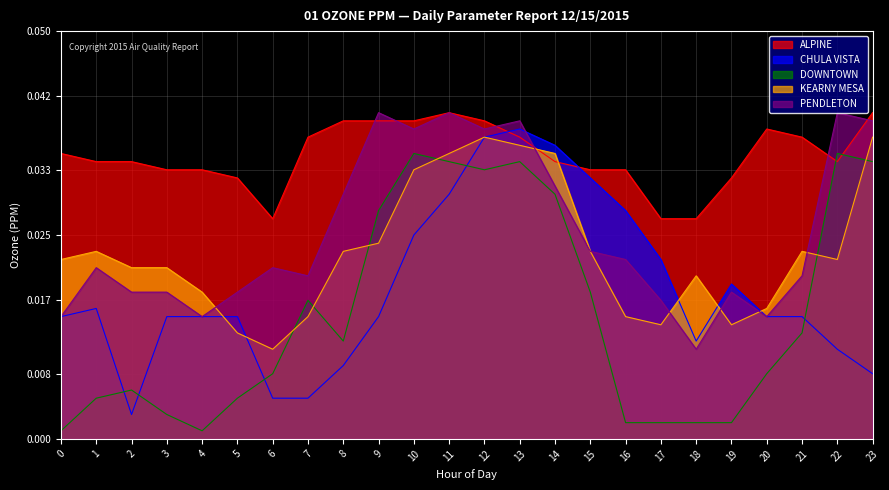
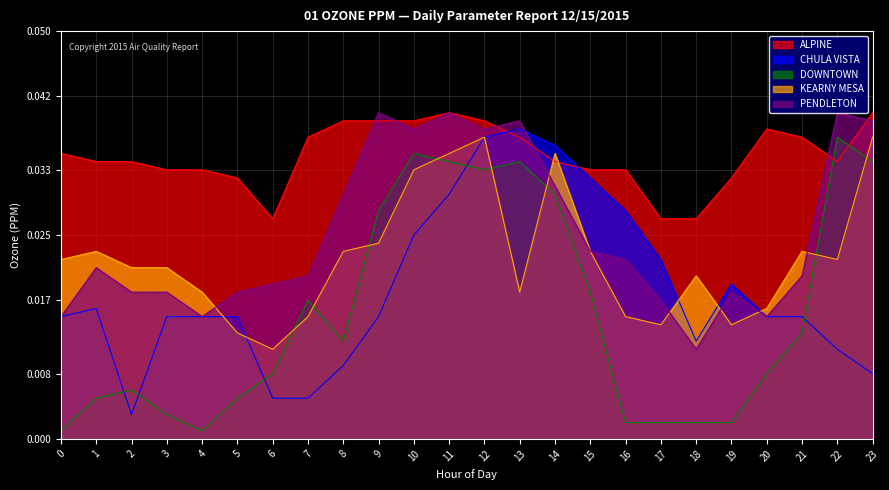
  {
    "ALPINE": {
      "0": 0.035,
      "1": 0.034,
      "2": 0.034,
      "3": 0.033,
      "4": 0.033,
      "5": 0.032,
      "6": 0.027,
      "7": 0.037,
      "8": 0.039,
      "9": 0.039,
      "10": 0.039,
      "12": 0.039,
      "13": 0.037,
      "14": 0.034,
      "15": 0.033,
      "16": 0.033,
      "17": 0.027,
      "18": 0.027,
      "19": 0.032,
      "20": 0.038,
      "21": 0.037,
      "22": 0.034,
      "23": 0.040
    },
    "CHULA VISTA": {
      "1": 0.016,
      "2": 0.003,
      "3": 0.015,
      "5": 0.015,
      "6": 0.005,
      "7": 0.005,
      "8": 0.009,
      "9": 0.015,
      "10": 0.025,
      "11": 0.030,
      "13": 0.038,
      "14": 0.036,
      "15": 0.032,
      "16": 0.028,
      "17": 0.022,
      "18": 0.012,
      "19": 0.019,
      "21": 0.015,
      "22": 0.011,
      "23": 0.008
    },
    "DOWNTOWN": {
      "0": 0.001,
      "1": 0.005,
      "2": 0.006,
      "3": 0.003,
      "4": 0.001,
      "5": 0.005,
      "6": 0.008,
      "7": 0.017,
      "8": 0.012,
      "9": 0.028,
      "10": 0.035,
      "11": 0.034,
      "12": 0.033,
      "13": 0.034,
      "14": 0.030,
      "15": 0.018,
      "16": 0.002,
      "17": 0.002,
      "18": 0.002,
      "19": 0.002,
      "20": 0.008,
      "21": 0.013,
-     "22": 0.035,
+     "22": 0.037,
      "23": 0.034
    },
    "KEARNY MESA": {
      "0": 0.022,
      "1": 0.023,
      "2": 0.021,
      "3": 0.021,
      "4": 0.018,
      "5": 0.013,
      "6": 0.011,
      "7": 0.015,
      "8": 0.023,
      "9": 0.024,
      "10": 0.033,
      "11": 0.035,
-     "13": 0.036,
+     "13": 0.018,
      "14": 0.035,
      "16": 0.015,
      "17": 0.014,
      "18": 0.020,
      "19": 0.014,
      "20": 0.016,
      "21": 0.023,
      "22": 0.022,
      "23": 0.037
    },
    "PENDLETON": {
      "1": 0.021,
      "2": 0.018,
      "3": 0.018,
      "5": 0.018,
-     "6": 0.021,
+     "6": 0.019,
      "7": 0.020,
      "8": 0.030,
      "9": 0.040,
      "10": 0.038,
      "12": 0.038,
      "13": 0.039,
      "14": 0.031,
      "16": 0.022,
      "17": 0.017,
      "18": 0.011,
      "19": 0.018,
      "21": 0.020,
      "23": 0.039
    }
  }
